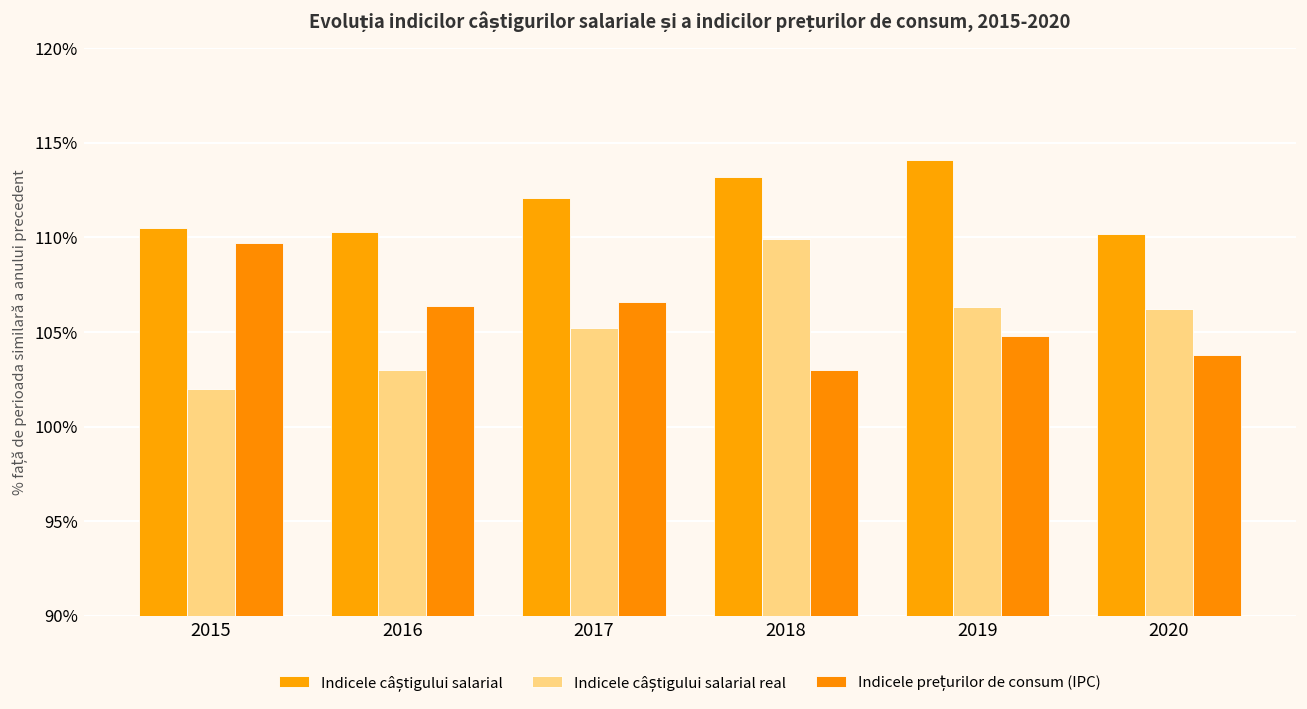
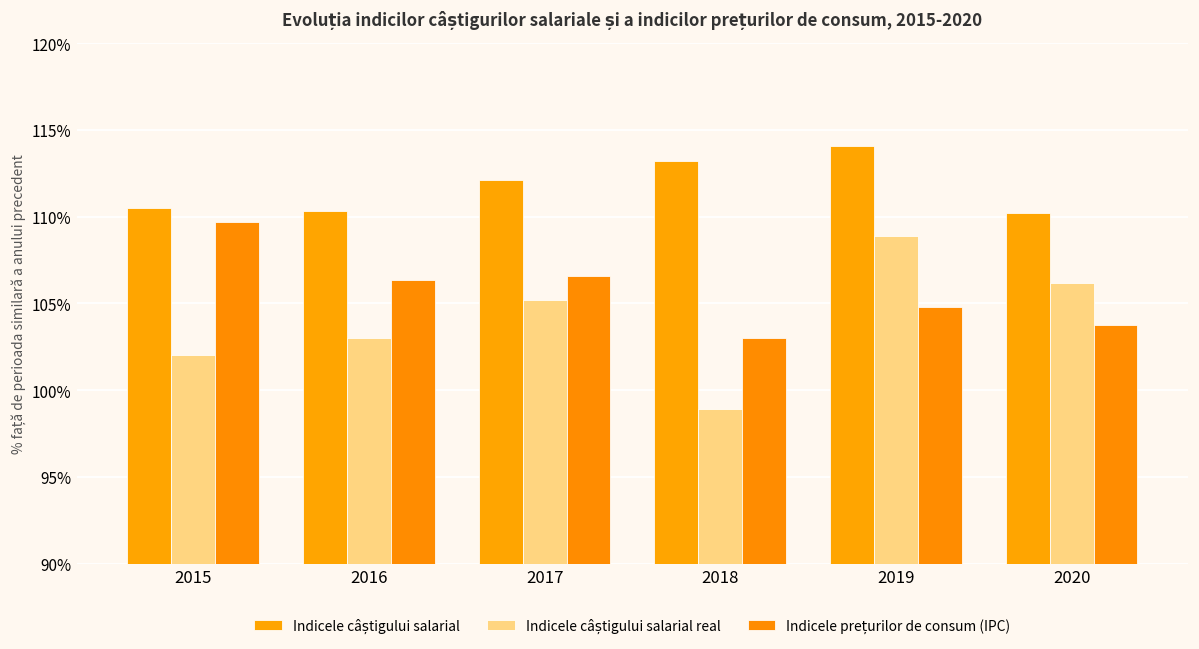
  {
    "Indicele câștigului salarial real": {
      "2015": "102.0%",
      "2016": "103.0%",
      "2017": "105.2%",
-     "2018": "109.9%",
-     "2019": "106.3%",
+     "2018": "98.9%",
+     "2019": "108.9%",
      "2020": "106.2%"
    }
  }
